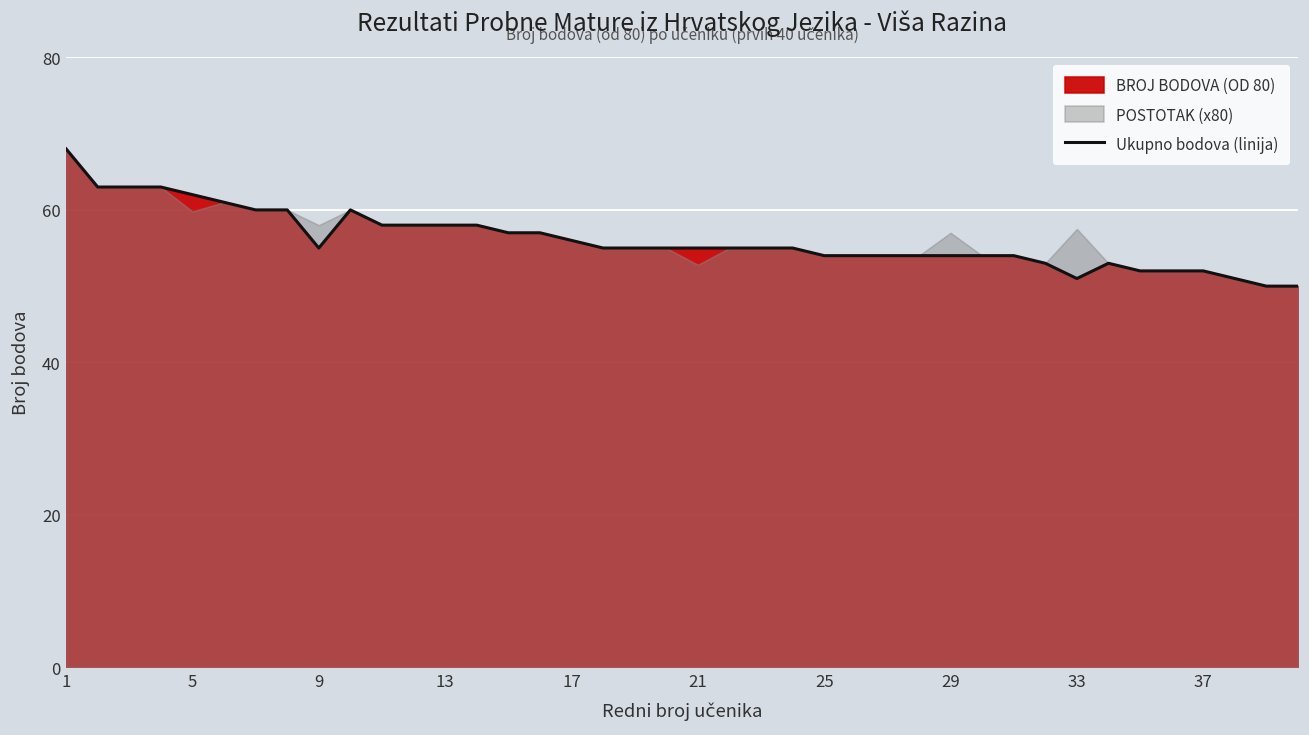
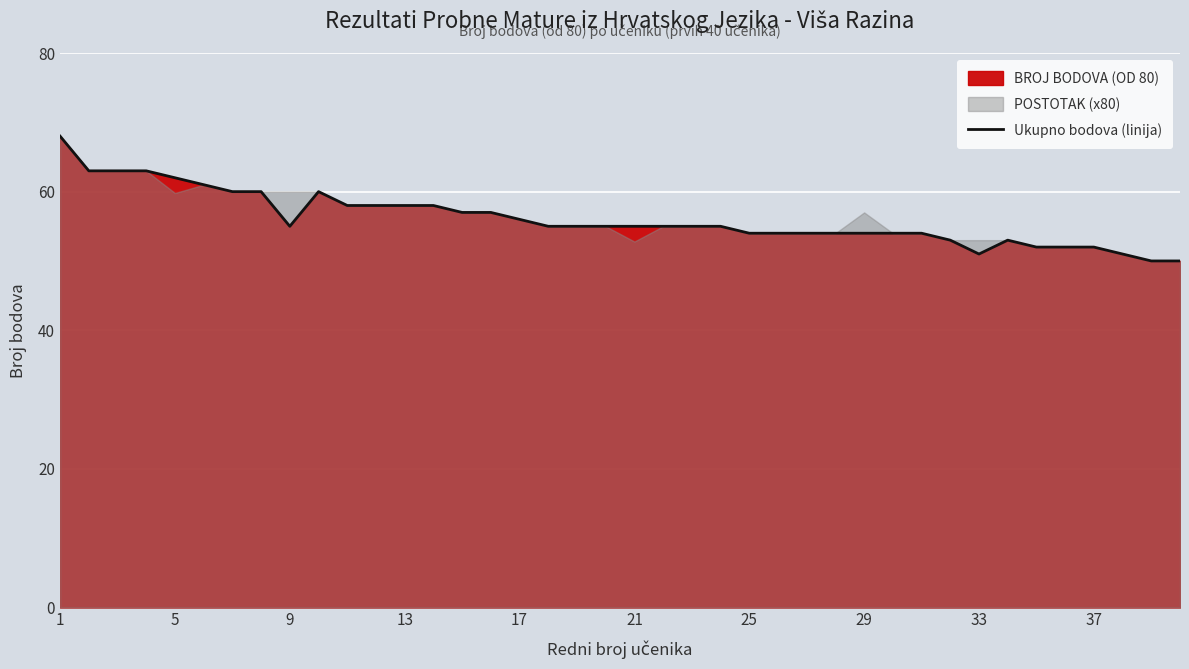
  {
    "BROJ BODOVA (OD 80)": {
      "5": 62,
      "9": 55,
      "21": 55,
      "29": 54,
      "33": 51
    },
    "POSTOTAK (x80)": {
      "5": 60,
-     "9": 58,
+     "9": 60,
      "21": 53,
      "29": 57,
-     "33": 58
+     "33": 53
    }
  }
